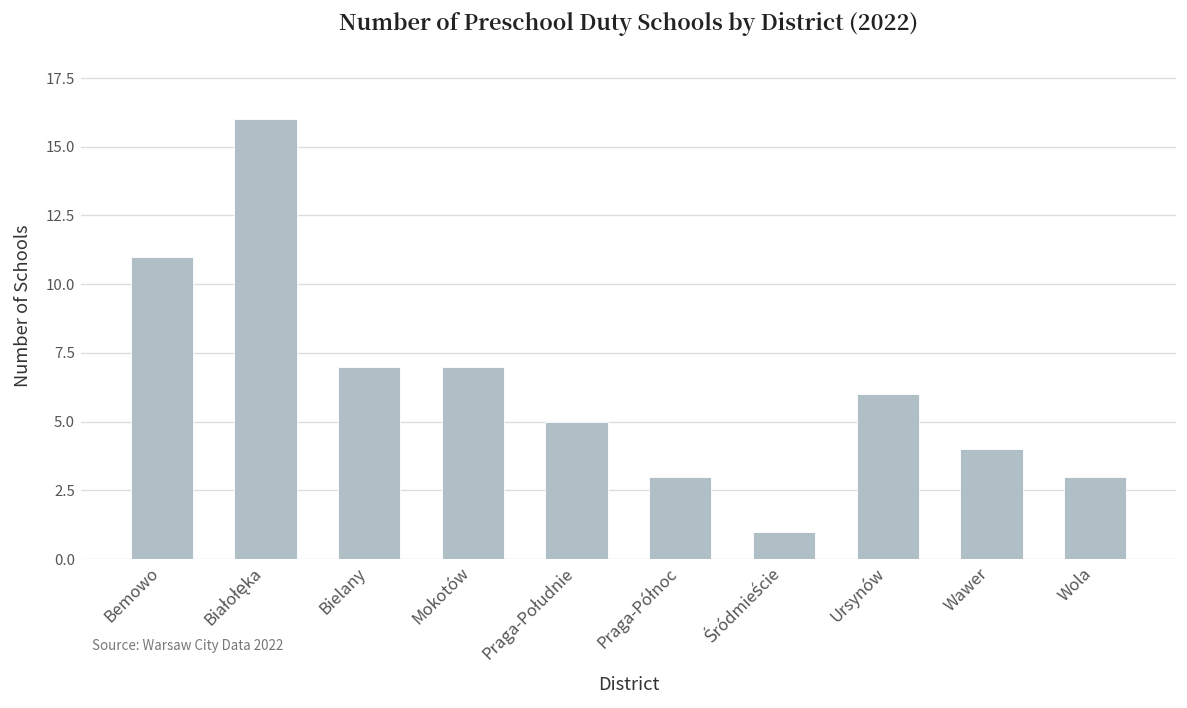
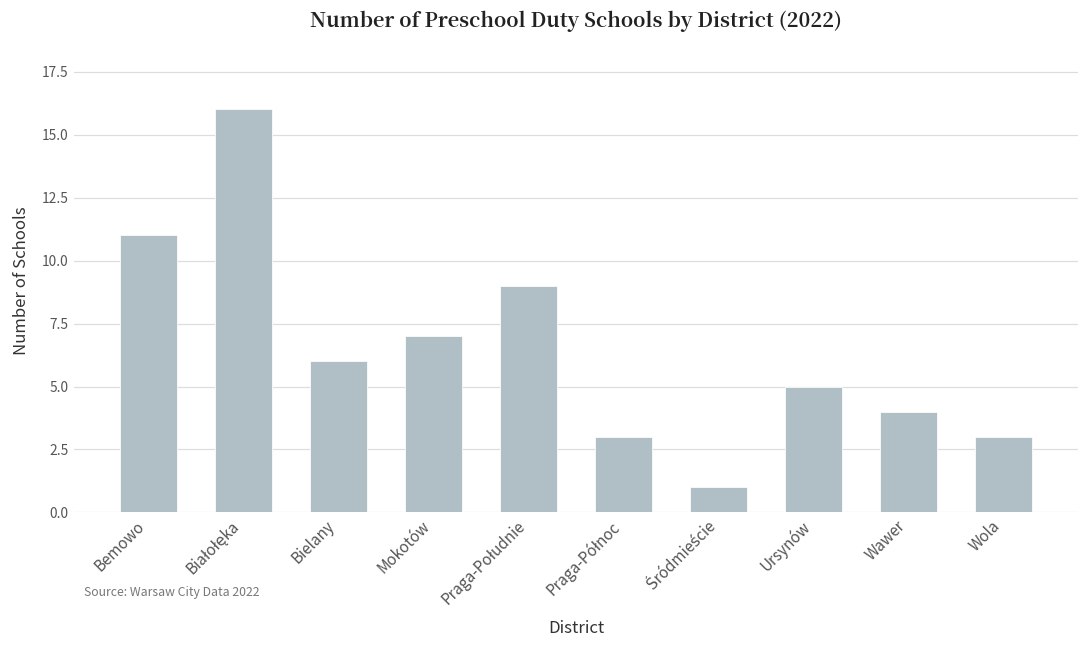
  {
    "Bemowo": 11,
    "Białołęka": 16,
-   "Bielany": 7,
+   "Bielany": 6,
    "Mokotów": 7,
-   "Praga-Południe": 5,
+   "Praga-Południe": 9,
    "Praga-Północ": 3,
    "Śródmieście": 1,
-   "Ursynów": 6,
+   "Ursynów": 5,
    "Wawer": 4,
    "Wola": 3
  }
